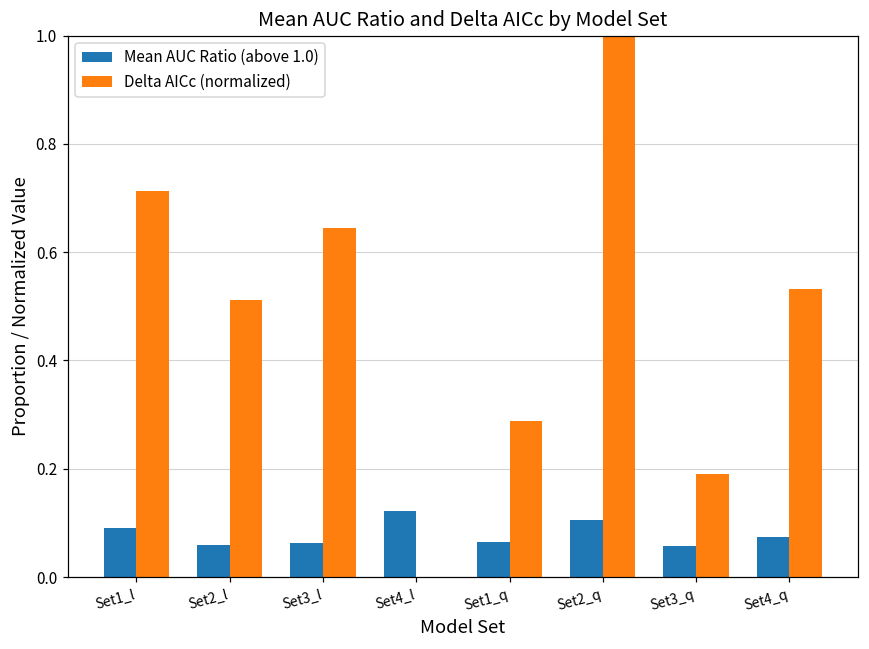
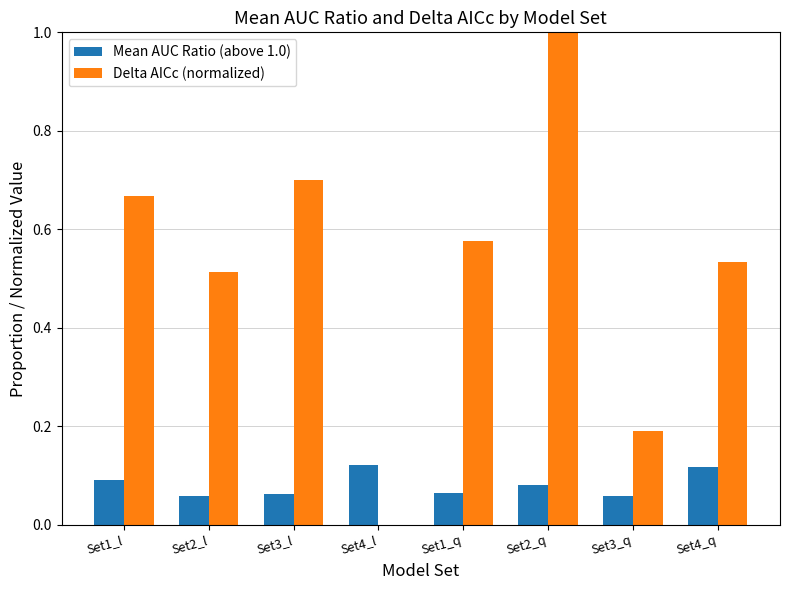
  {
    "Mean AUC Ratio (above 1.0)": {
      "Set1_l": 0.09,
      "Set2_l": 0.06,
      "Set3_l": 0.06,
      "Set4_l": 0.12,
      "Set1_q": 0.06,
-     "Set2_q": 0.11,
+     "Set2_q": 0.08,
      "Set3_q": 0.06,
-     "Set4_q": 0.07
+     "Set4_q": 0.12
    },
    "Delta AICc (normalized)": {
-     "Set1_l": 0.71,
+     "Set1_l": 0.67,
      "Set2_l": 0.51,
-     "Set3_l": 0.64,
+     "Set3_l": 0.70,
      "Set4_l": 0.00,
-     "Set1_q": 0.29,
+     "Set1_q": 0.58,
      "Set2_q": 1.00,
      "Set3_q": 0.19,
      "Set4_q": 0.53
    }
  }
